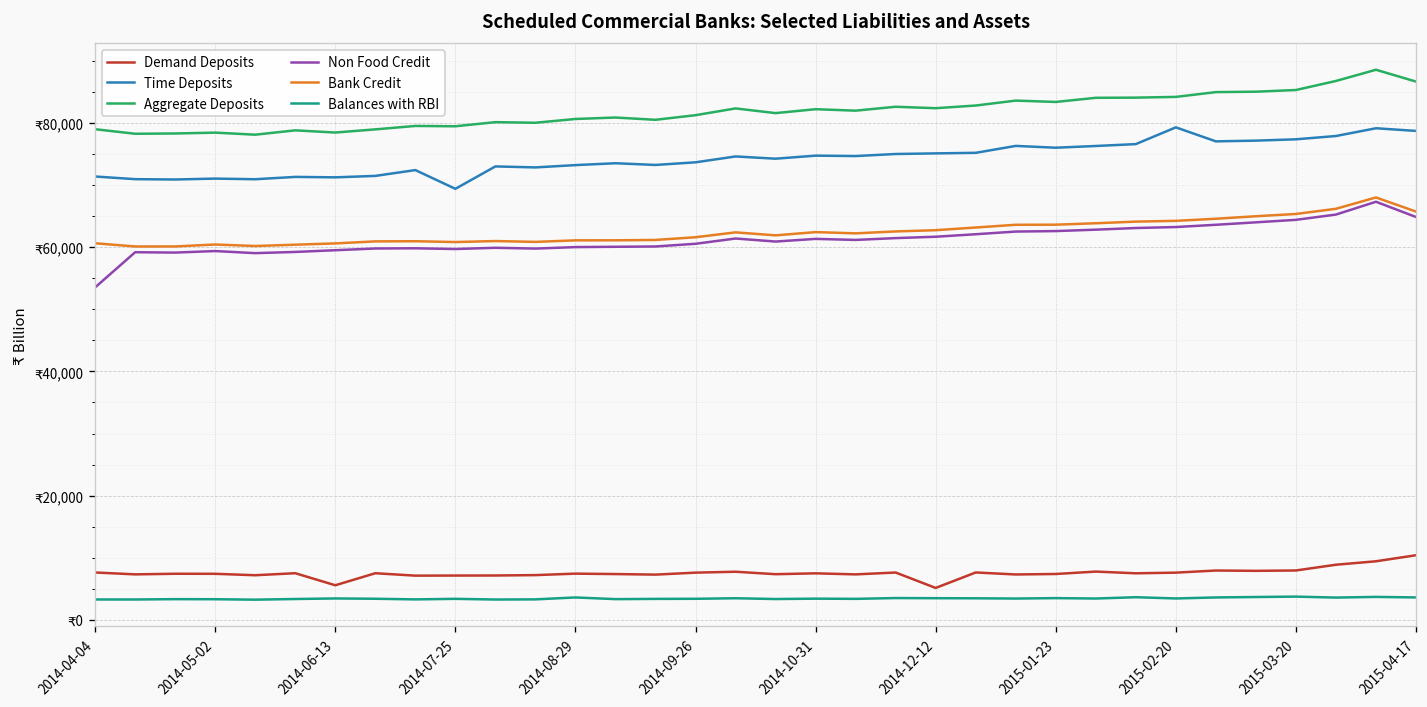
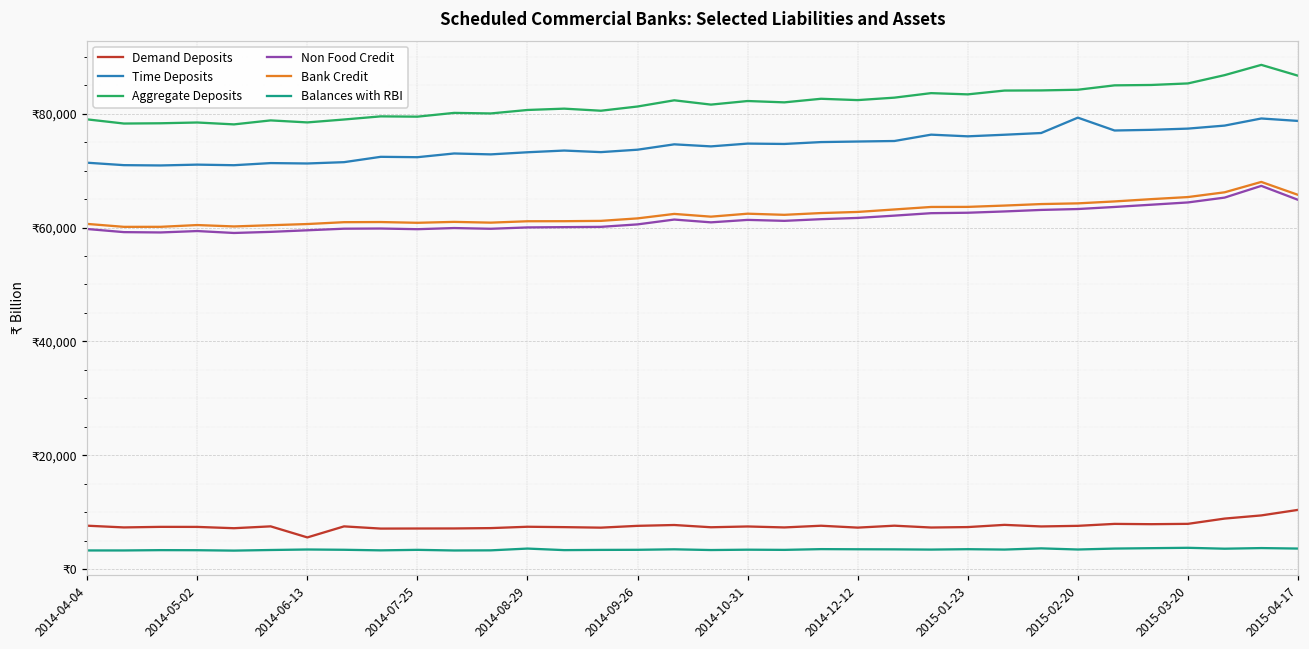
  {
    "Demand Deposits": {
      "2014-04-04": "₹8,000",
      "2014-05-02": "₹7,000",
      "2014-06-13": "₹6,000",
      "2014-07-25": "₹7,000",
      "2014-08-29": "₹7,000",
      "2014-09-26": "₹8,000",
      "2014-10-31": "₹7,000",
-     "2014-12-12": "₹5,000",
+     "2014-12-12": "₹7,000",
      "2015-01-23": "₹7,000",
      "2015-02-20": "₹8,000",
      "2015-03-20": "₹8,000",
      "2015-04-17": "₹10,000"
    },
    "Time Deposits": {
      "2014-04-04": "₹71,000",
      "2014-05-02": "₹71,000",
      "2014-06-13": "₹71,000",
-     "2014-07-25": "₹69,000",
+     "2014-07-25": "₹72,000",
      "2014-08-29": "₹73,000",
      "2014-09-26": "₹74,000",
      "2014-10-31": "₹75,000",
      "2014-12-12": "₹75,000",
      "2015-01-23": "₹76,000",
      "2015-02-20": "₹79,000",
      "2015-03-20": "₹77,000",
      "2015-04-17": "₹79,000"
    },
    "Non Food Credit": {
-     "2014-04-04": "₹54,000",
+     "2014-04-04": "₹60,000",
      "2014-05-02": "₹59,000",
      "2014-06-13": "₹60,000",
      "2014-07-25": "₹60,000",
      "2014-08-29": "₹60,000",
      "2014-09-26": "₹61,000",
      "2014-10-31": "₹61,000",
      "2014-12-12": "₹62,000",
      "2015-01-23": "₹63,000",
      "2015-02-20": "₹63,000",
      "2015-03-20": "₹64,000",
      "2015-04-17": "₹65,000"
    },
    "Bank Credit": {
      "2014-04-04": "₹61,000",
      "2014-05-02": "₹60,000",
      "2014-06-13": "₹61,000",
      "2014-07-25": "₹61,000",
      "2014-08-29": "₹61,000",
      "2014-09-26": "₹62,000",
      "2014-10-31": "₹62,000",
      "2014-12-12": "₹63,000",
      "2015-01-23": "₹64,000",
      "2015-02-20": "₹64,000",
      "2015-03-20": "₹65,000",
      "2015-04-17": "₹66,000"
    }
  }
